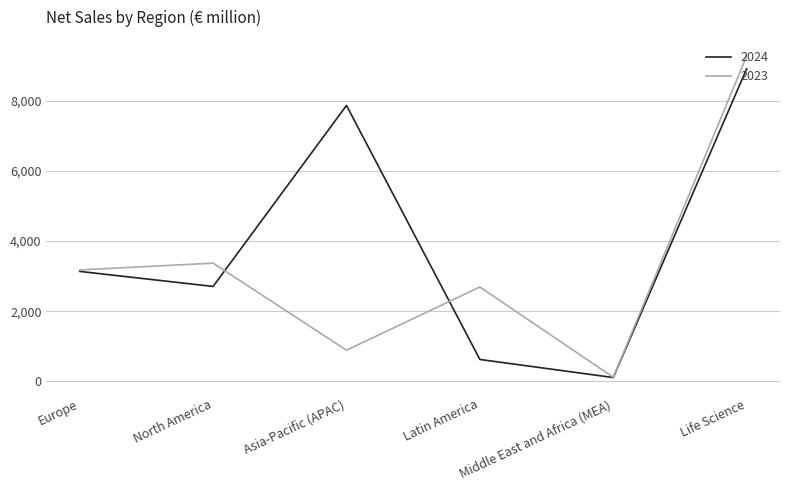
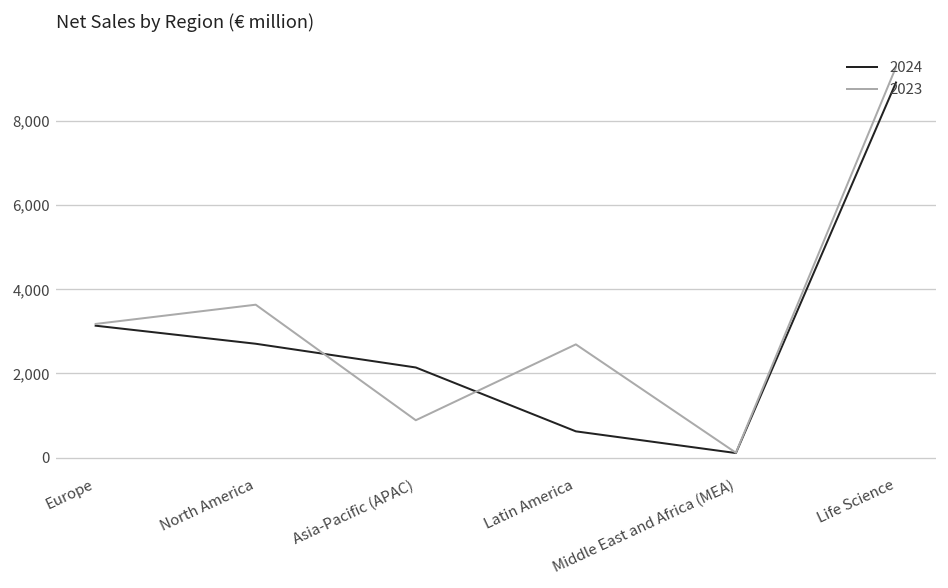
  {
    "2024": {
      "North America": "2,700",
-     "Asia-Pacific (APAC)": "7,900",
+     "Asia-Pacific (APAC)": "2,100",
      "Latin America": "600",
      "Life Science": "8,900"
    },
    "2023": {
-     "North America": "3,400",
+     "North America": "3,600",
      "Asia-Pacific (APAC)": "900",
      "Latin America": "2,700",
      "Life Science": "9,300"
    }
  }
